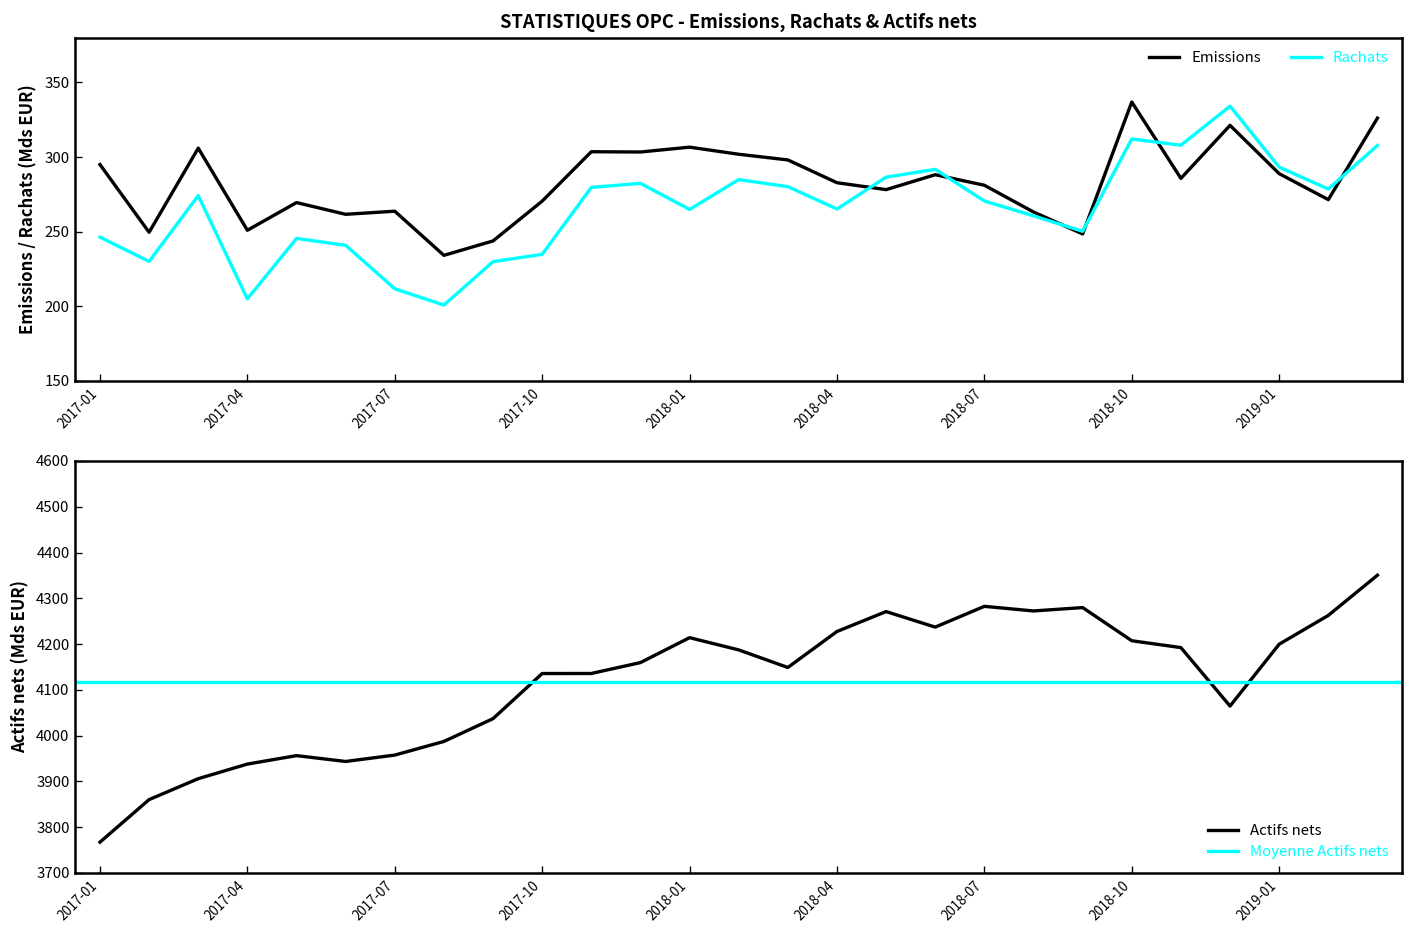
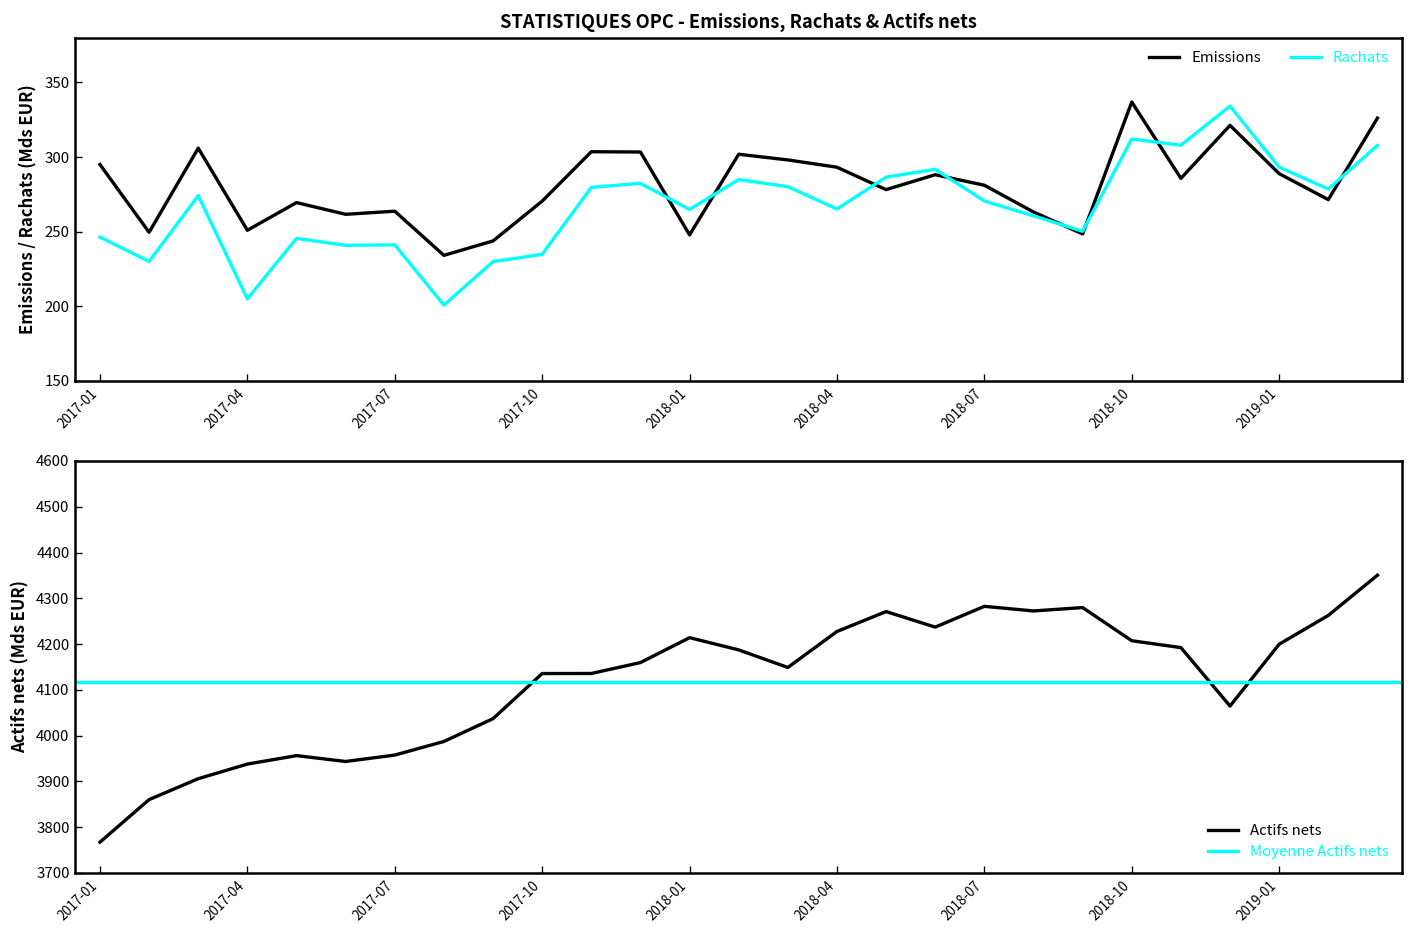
  {
    "STATISTIQUES OPC - Emissions, Rachats & Actifs nets": {
      "Emissions": {
        "2017-01": 295,
        "2017-04": 251,
        "2017-07": 264,
        "2017-10": 270,
-       "2018-01": 307,
-       "2018-04": 283,
+       "2018-01": 248,
+       "2018-04": 293,
        "2018-07": 281,
        "2018-10": 337,
        "2019-01": 289
      },
      "Rachats": {
        "2017-01": 246,
        "2017-04": 205,
-       "2017-07": 212,
+       "2017-07": 241,
        "2017-10": 235,
        "2018-01": 265,
        "2018-04": 265,
        "2018-07": 271,
        "2018-10": 312,
        "2019-01": 293
      }
    }
  }
